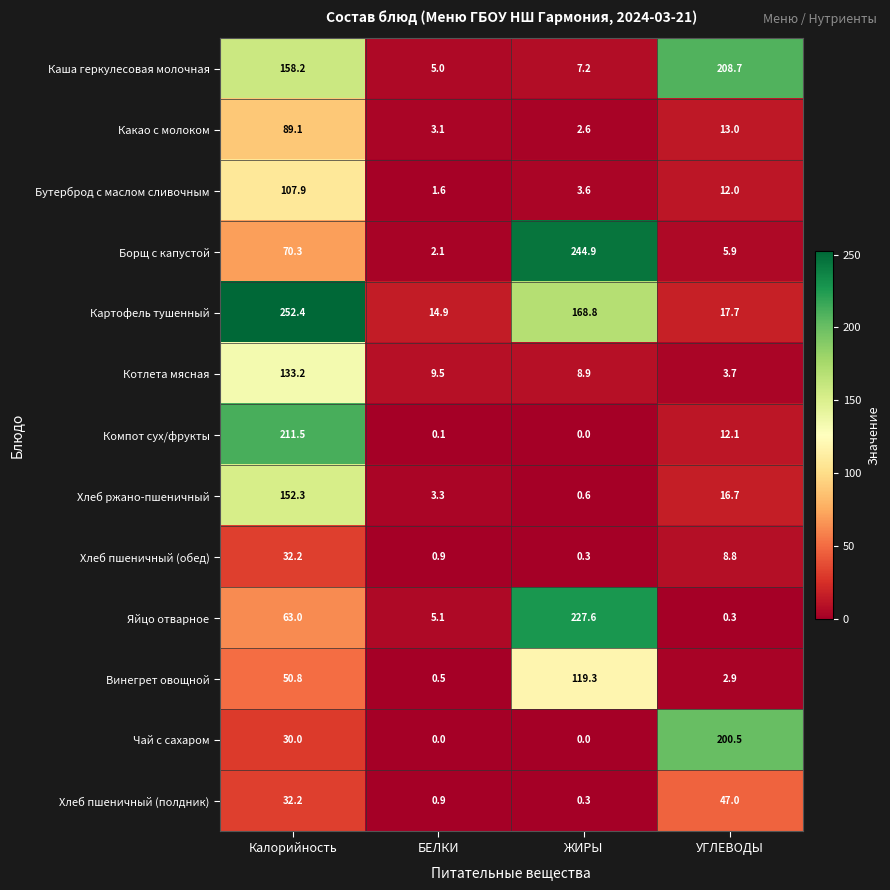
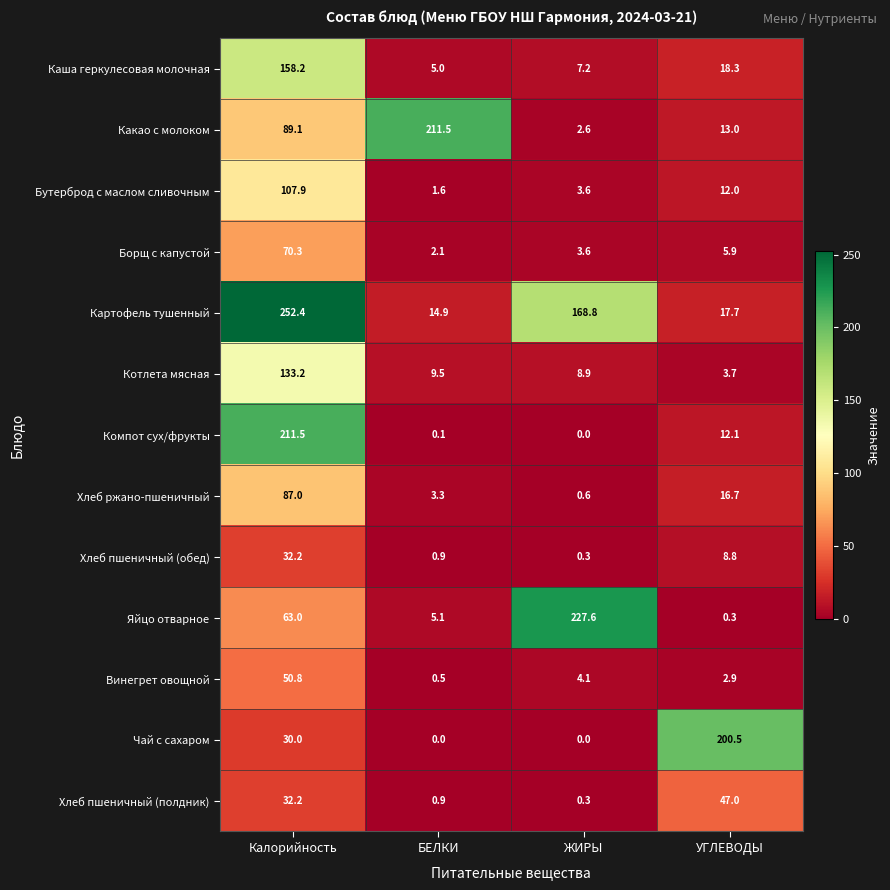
  {
    "Каша геркулесовая молочная": {
      "Калорийность": 158.2,
      "БЕЛКИ": 5.0,
      "ЖИРЫ": 7.2,
-     "УГЛЕВОДЫ": 208.7
+     "УГЛЕВОДЫ": 18.3
    },
    "Какао с молоком": {
      "Калорийность": 89.1,
-     "БЕЛКИ": 3.1,
+     "БЕЛКИ": 211.5,
      "ЖИРЫ": 2.6,
      "УГЛЕВОДЫ": 13.0
    },
    "Бутерброд с маслом сливочным": {
      "Калорийность": 107.9,
      "БЕЛКИ": 1.6,
      "ЖИРЫ": 3.6,
      "УГЛЕВОДЫ": 12.0
    },
    "Борщ с капустой": {
      "Калорийность": 70.3,
      "БЕЛКИ": 2.1,
-     "ЖИРЫ": 244.9,
+     "ЖИРЫ": 3.6,
      "УГЛЕВОДЫ": 5.9
    },
    "Картофель тушенный": {
      "Калорийность": 252.4,
      "БЕЛКИ": 14.9,
      "ЖИРЫ": 168.8,
      "УГЛЕВОДЫ": 17.7
    },
    "Котлета мясная": {
      "Калорийность": 133.2,
      "БЕЛКИ": 9.5,
      "ЖИРЫ": 8.9,
      "УГЛЕВОДЫ": 3.7
    },
    "Компот сух/фрукты": {
      "Калорийность": 211.5,
      "БЕЛКИ": 0.1,
      "ЖИРЫ": 0.0,
      "УГЛЕВОДЫ": 12.1
    },
    "Хлеб ржано-пшеничный": {
-     "Калорийность": 152.3,
+     "Калорийность": 87.0,
      "БЕЛКИ": 3.3,
      "ЖИРЫ": 0.6,
      "УГЛЕВОДЫ": 16.7
    },
    "Хлеб пшеничный (обед)": {
      "Калорийность": 32.2,
      "БЕЛКИ": 0.9,
      "ЖИРЫ": 0.3,
      "УГЛЕВОДЫ": 8.8
    },
    "Яйцо отварное": {
      "Калорийность": 63.0,
      "БЕЛКИ": 5.1,
      "ЖИРЫ": 227.6,
      "УГЛЕВОДЫ": 0.3
    },
    "Винегрет овощной": {
      "Калорийность": 50.8,
      "БЕЛКИ": 0.5,
-     "ЖИРЫ": 119.3,
+     "ЖИРЫ": 4.1,
      "УГЛЕВОДЫ": 2.9
    },
    "Чай с сахаром": {
      "Калорийность": 30.0,
      "БЕЛКИ": 0.0,
      "ЖИРЫ": 0.0,
      "УГЛЕВОДЫ": 200.5
    },
    "Хлеб пшеничный (полдник)": {
      "Калорийность": 32.2,
      "БЕЛКИ": 0.9,
      "ЖИРЫ": 0.3,
      "УГЛЕВОДЫ": 47.0
    }
  }
